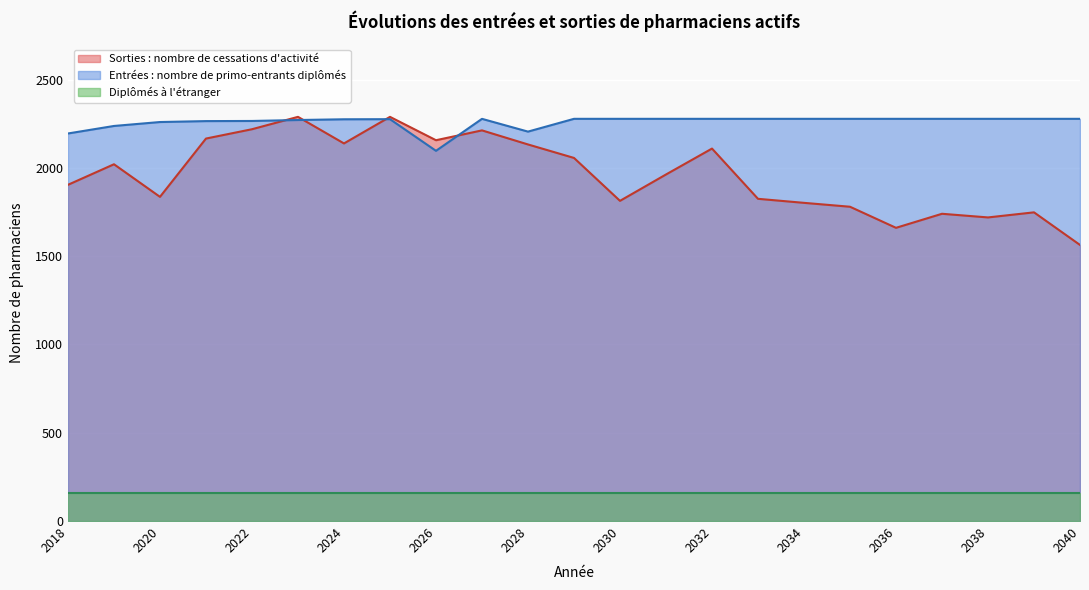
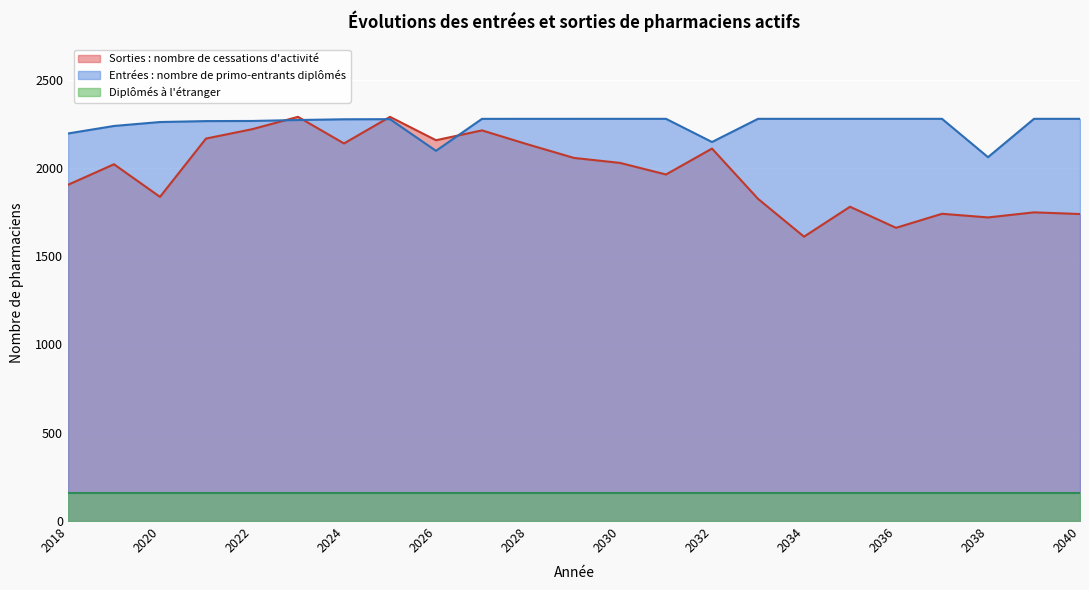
  {
    "Sorties : nombre de cessations d'activité": {
      "2018": 1900,
      "2020": 1840,
      "2022": 2220,
      "2024": 2140,
      "2026": 2160,
      "2028": 2130,
-     "2030": 1810,
+     "2030": 2030,
      "2032": 2110,
-     "2034": 1800,
+     "2034": 1610,
      "2036": 1660,
      "2038": 1720,
-     "2040": 1560
+     "2040": 1740
    },
    "Entrées : nombre de primo-entrants diplômés": {
      "2018": 2190,
      "2020": 2260,
      "2022": 2270,
      "2024": 2280,
      "2026": 2100,
-     "2028": 2210,
+     "2028": 2280,
      "2030": 2280,
-     "2032": 2280,
+     "2032": 2150,
      "2034": 2280,
      "2036": 2280,
-     "2038": 2280,
+     "2038": 2060,
      "2040": 2280
    },
    "Diplômés à l'étranger": {
      "2018": 160,
      "2020": 160,
      "2022": 160,
      "2024": 160,
      "2026": 160,
      "2028": 160,
      "2030": 160,
      "2032": 160,
      "2034": 160,
      "2036": 160,
      "2038": 160,
      "2040": 160
    }
  }
